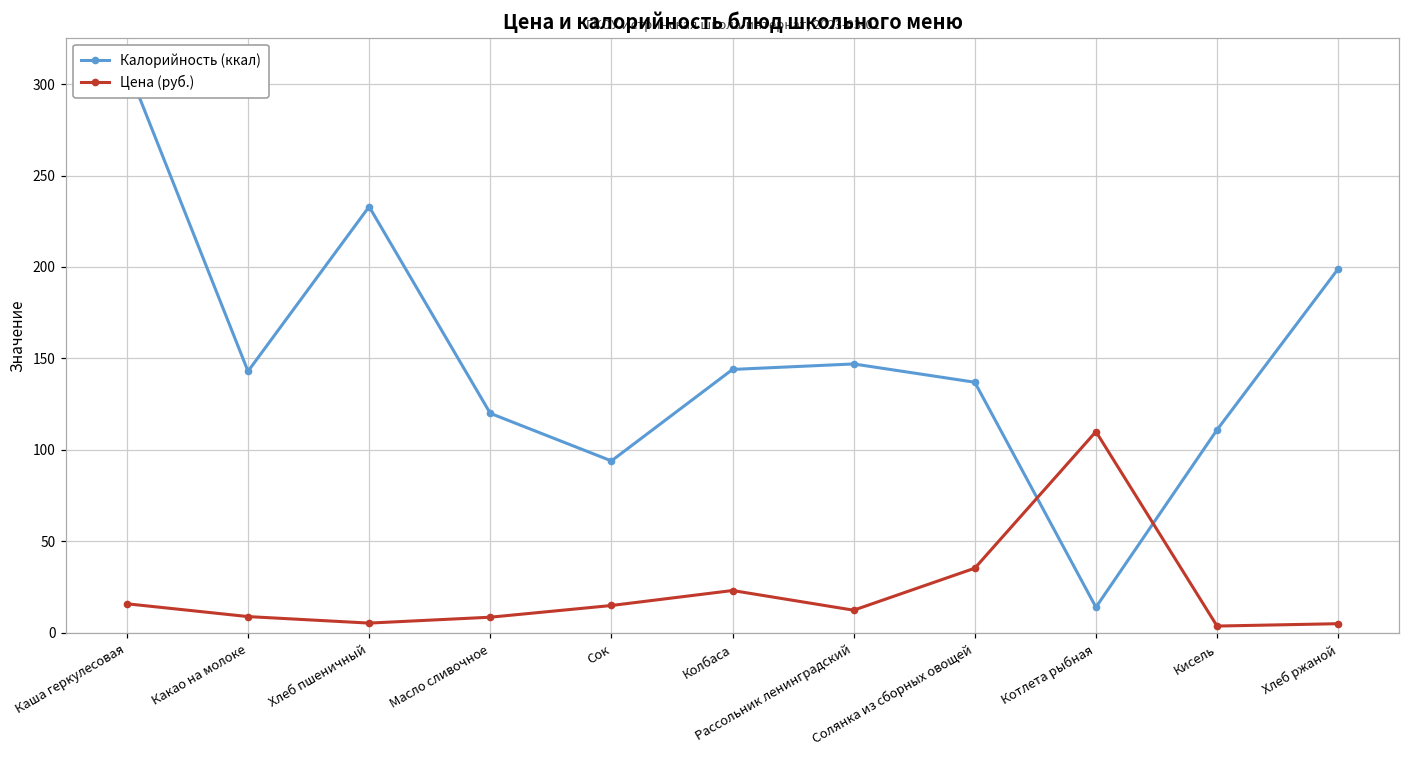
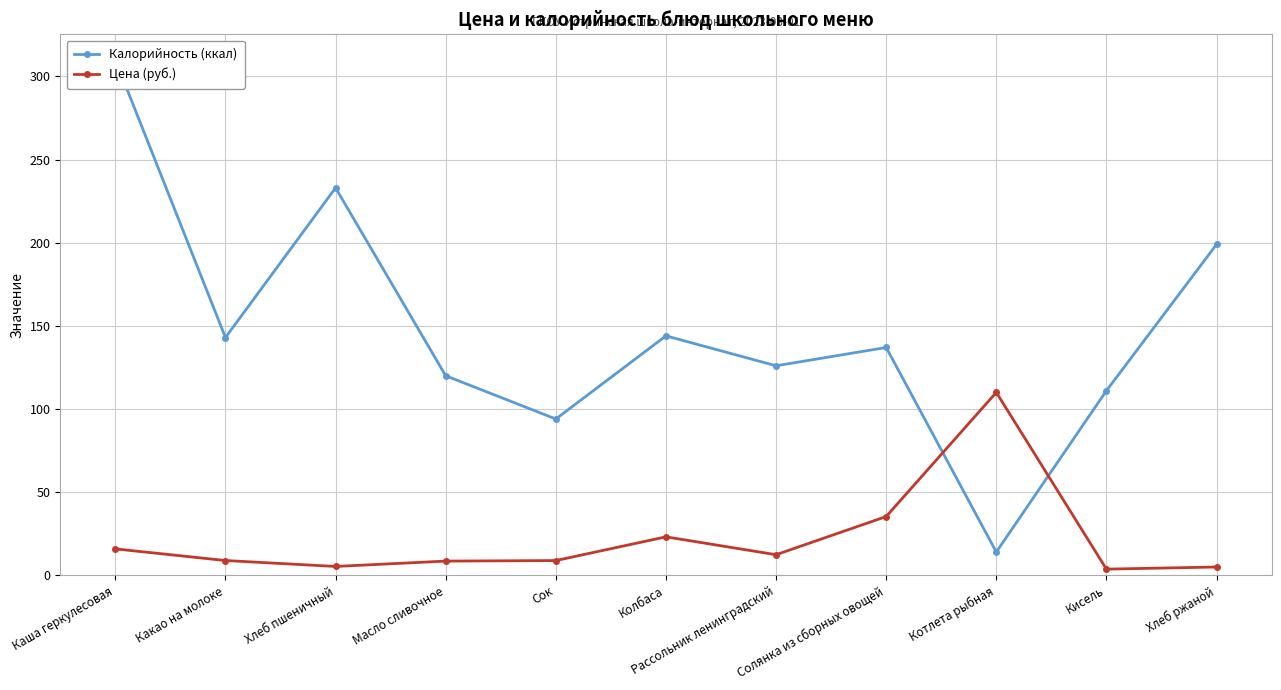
  {
    "Калорийность (ккал)": {
      "Какао на молоке": 143,
      "Хлеб пшеничный": 233,
      "Масло сливочное": 120,
      "Сок": 94,
      "Колбаса": 144,
-     "Рассольник ленинградский": 147,
+     "Рассольник ленинградский": 126,
      "Солянка из сборных овощей": 137,
      "Котлета рыбная": 14,
      "Кисель": 111,
      "Хлеб ржаной": 199
    },
    "Цена (руб.)": {
      "Каша геркулесовая": 16,
      "Какао на молоке": 9,
      "Хлеб пшеничный": 5,
      "Масло сливочное": 9,
-     "Сок": 15,
+     "Сок": 9,
      "Колбаса": 23,
      "Рассольник ленинградский": 12,
      "Солянка из сборных овощей": 35,
      "Котлета рыбная": 110,
      "Кисель": 4,
      "Хлеб ржаной": 5
    }
  }
